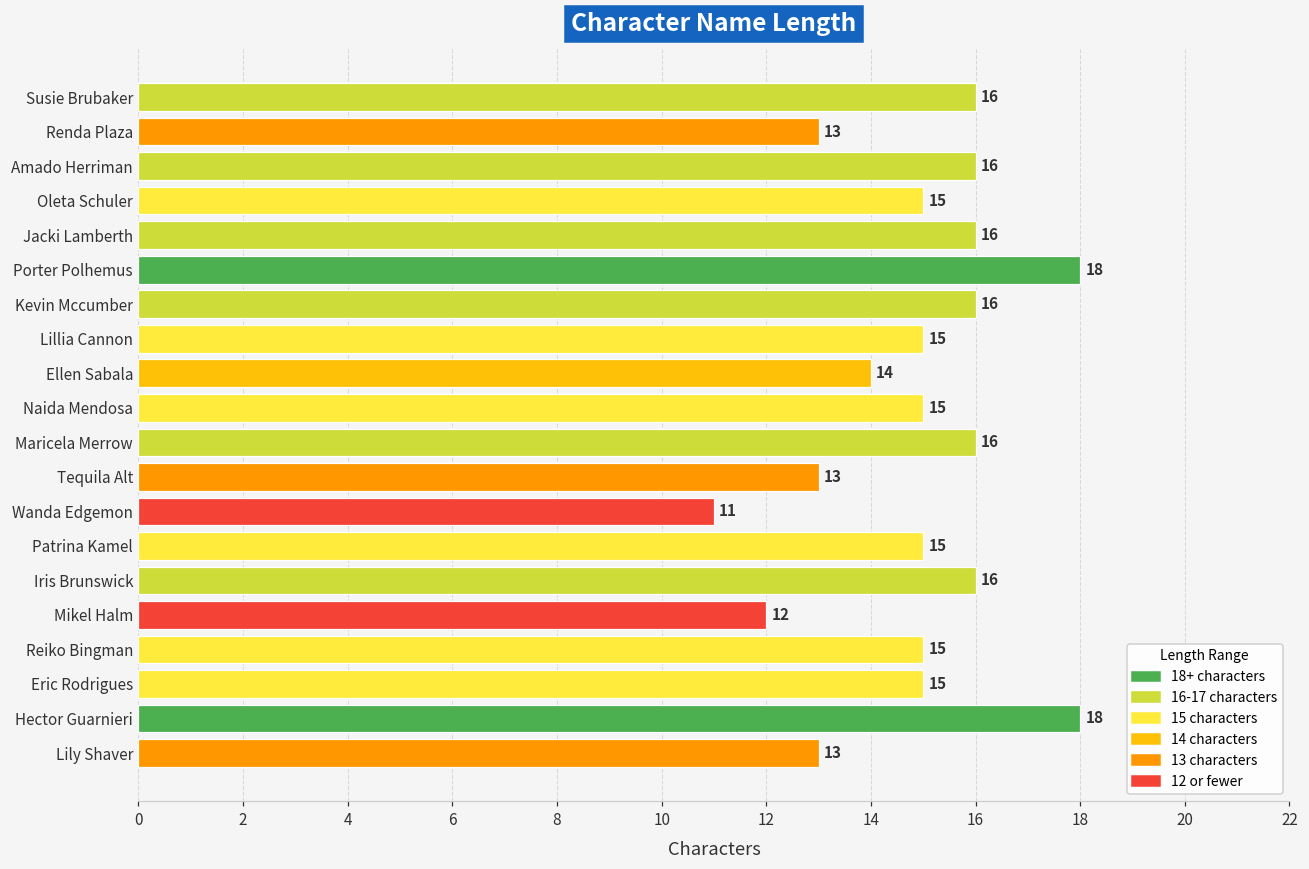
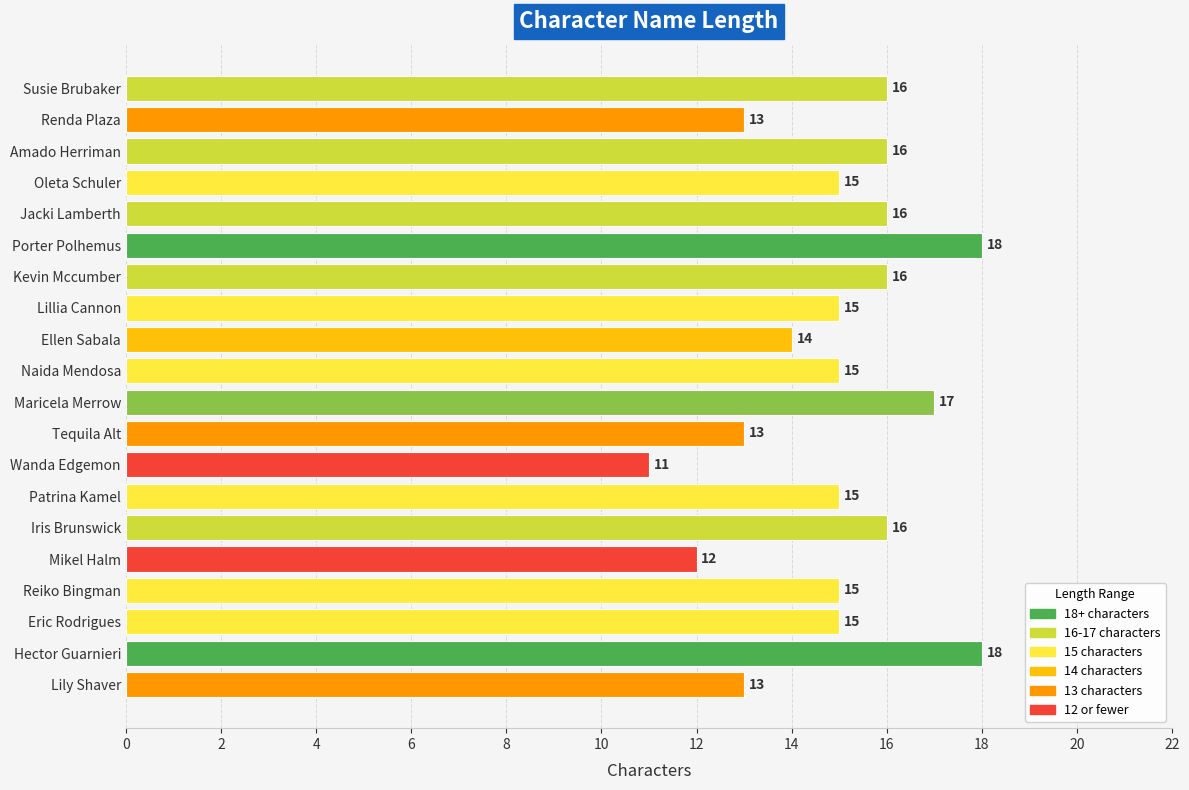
  {
    "Susie Brubaker": 16,
    "Renda Plaza": 13,
    "Amado Herriman": 16,
    "Oleta Schuler": 15,
    "Jacki Lamberth": 16,
    "Porter Polhemus": 18,
    "Kevin Mccumber": 16,
    "Lillia Cannon": 15,
    "Ellen Sabala": 14,
    "Naida Mendosa": 15,
-   "Maricela Merrow": 16,
+   "Maricela Merrow": 17,
    "Tequila Alt": 13,
    "Wanda Edgemon": 11,
    "Patrina Kamel": 15,
    "Iris Brunswick": 16,
    "Mikel Halm": 12,
    "Reiko Bingman": 15,
    "Eric Rodrigues": 15,
    "Hector Guarnieri": 18,
    "Lily Shaver": 13
  }
